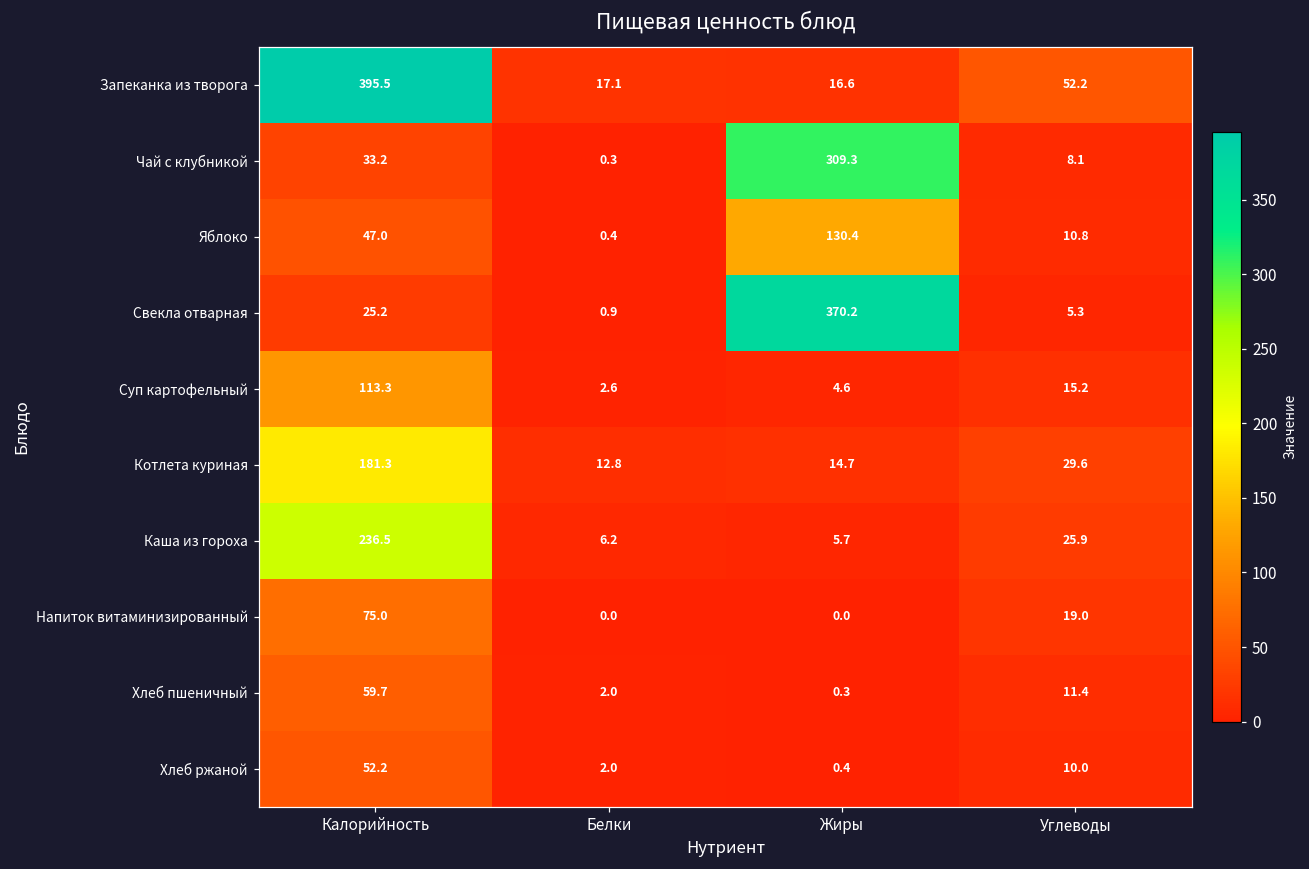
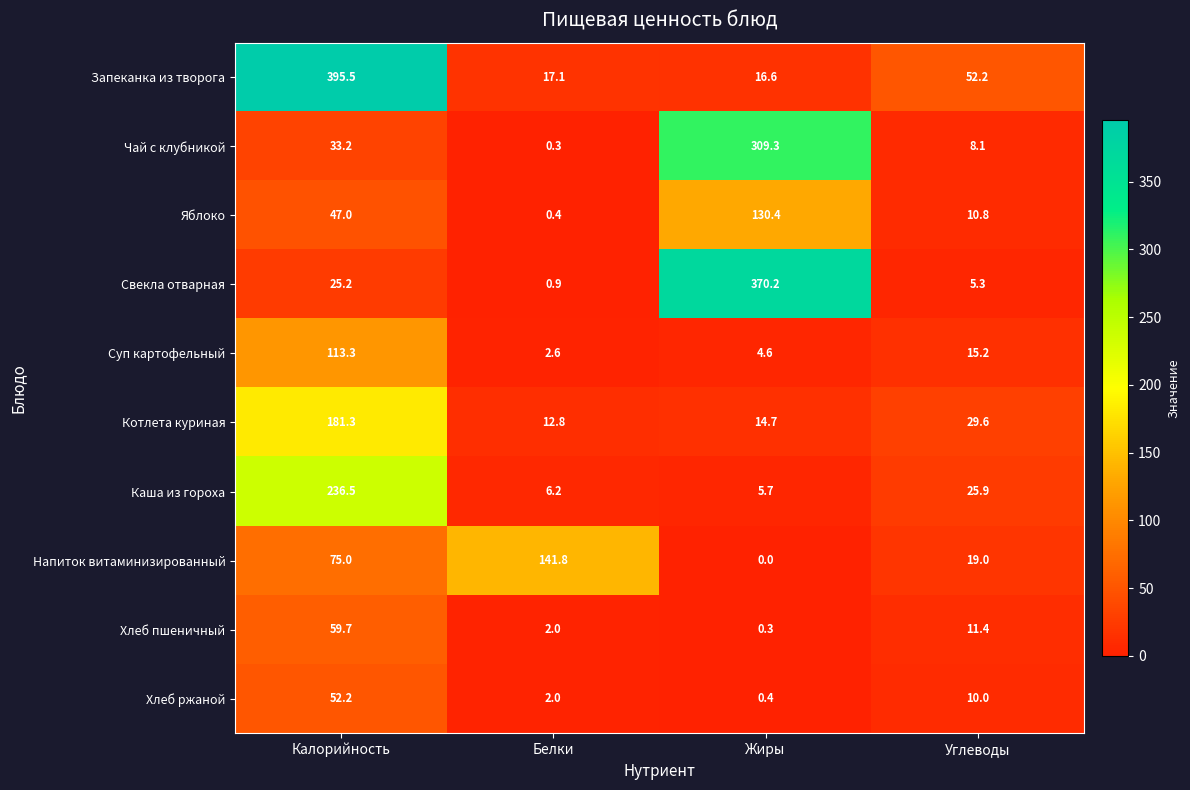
  {
    "Запеканка из творога": {
      "Калорийность": 395.5,
      "Белки": 17.1,
      "Жиры": 16.6,
      "Углеводы": 52.2
    },
    "Чай с клубникой": {
      "Калорийность": 33.2,
      "Белки": 0.3,
      "Жиры": 309.3,
      "Углеводы": 8.1
    },
    "Яблоко": {
      "Калорийность": 47.0,
      "Белки": 0.4,
      "Жиры": 130.4,
      "Углеводы": 10.8
    },
    "Свекла отварная": {
      "Калорийность": 25.2,
      "Белки": 0.9,
      "Жиры": 370.2,
      "Углеводы": 5.3
    },
    "Суп картофельный": {
      "Калорийность": 113.3,
      "Белки": 2.6,
      "Жиры": 4.6,
      "Углеводы": 15.2
    },
    "Котлета куриная": {
      "Калорийность": 181.3,
      "Белки": 12.8,
      "Жиры": 14.7,
      "Углеводы": 29.6
    },
    "Каша из гороха": {
      "Калорийность": 236.5,
      "Белки": 6.2,
      "Жиры": 5.7,
      "Углеводы": 25.9
    },
    "Напиток витаминизированный": {
      "Калорийность": 75.0,
-     "Белки": 0.0,
+     "Белки": 141.8,
      "Жиры": 0.0,
      "Углеводы": 19.0
    },
    "Хлеб пшеничный": {
      "Калорийность": 59.7,
      "Белки": 2.0,
      "Жиры": 0.3,
      "Углеводы": 11.4
    },
    "Хлеб ржаной": {
      "Калорийность": 52.2,
      "Белки": 2.0,
      "Жиры": 0.4,
      "Углеводы": 10.0
    }
  }
